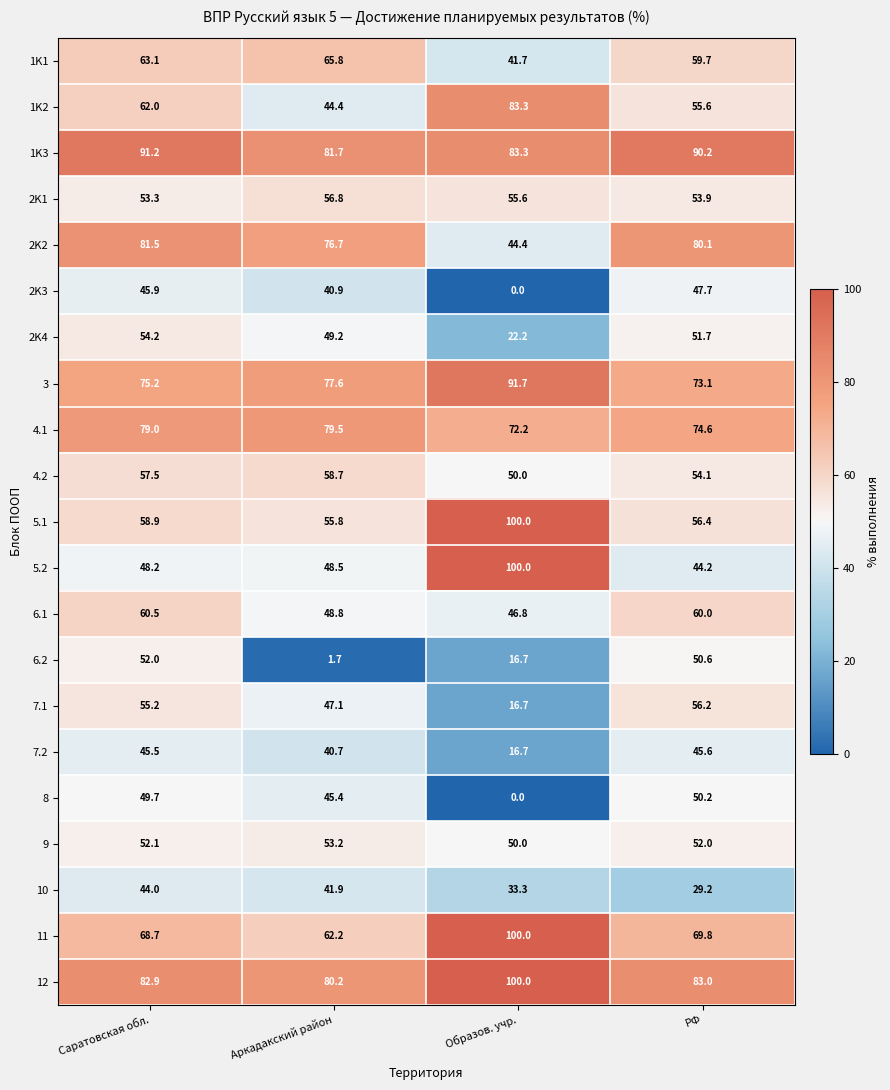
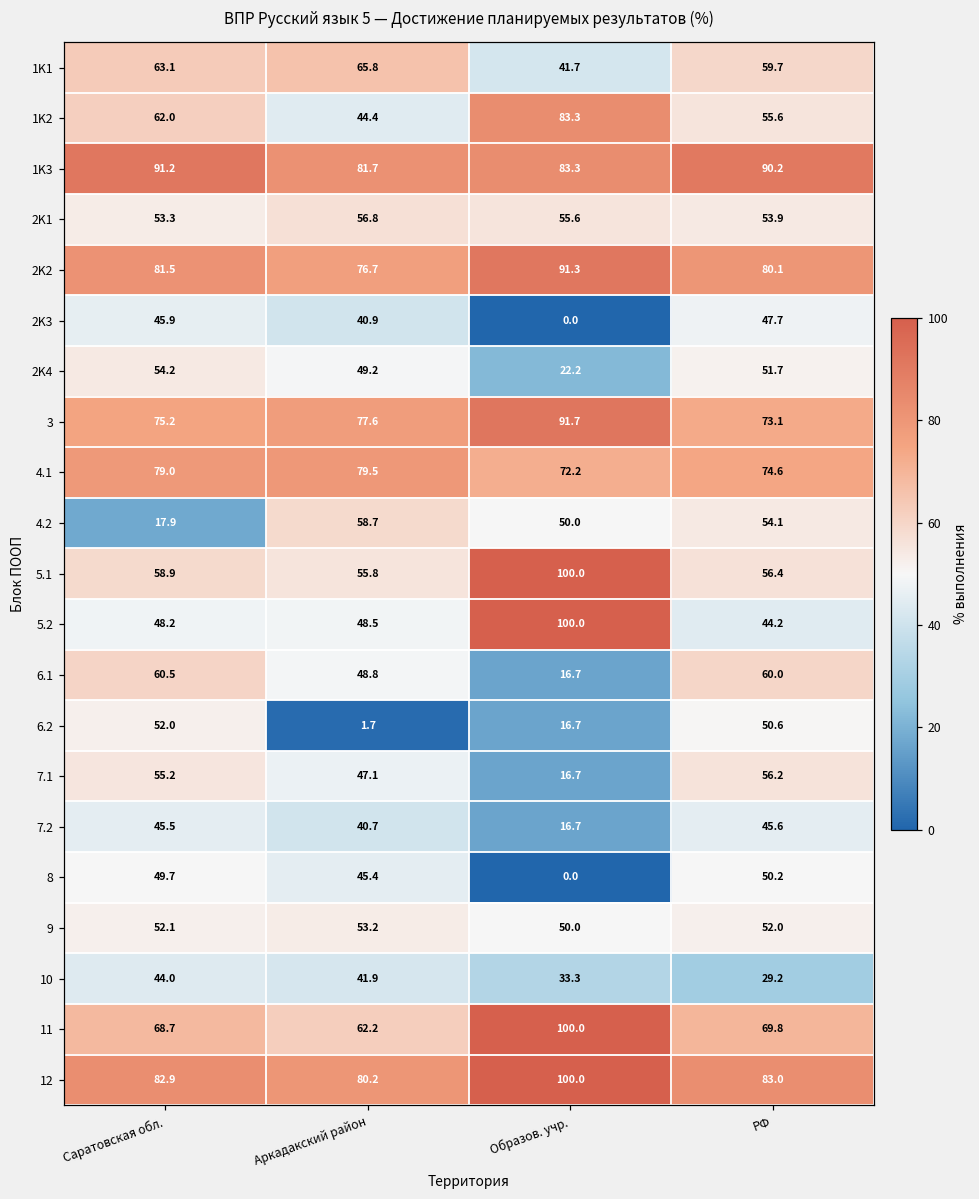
  {
    "1K1": {
      "Саратовская обл.": 63.1,
      "Аркадакский район": 65.8,
      "Образов. учр.": 41.7,
      "РФ": 59.7
    },
    "1K2": {
      "Саратовская обл.": 62.0,
      "Аркадакский район": 44.4,
      "Образов. учр.": 83.3,
      "РФ": 55.6
    },
    "1K3": {
      "Саратовская обл.": 91.2,
      "Аркадакский район": 81.7,
      "Образов. учр.": 83.3,
      "РФ": 90.2
    },
    "2K1": {
      "Саратовская обл.": 53.3,
      "Аркадакский район": 56.8,
      "Образов. учр.": 55.6,
      "РФ": 53.9
    },
    "2K2": {
      "Саратовская обл.": 81.5,
      "Аркадакский район": 76.7,
-     "Образов. учр.": 44.4,
+     "Образов. учр.": 91.3,
      "РФ": 80.1
    },
    "2K3": {
      "Саратовская обл.": 45.9,
      "Аркадакский район": 40.9,
      "Образов. учр.": 0.0,
      "РФ": 47.7
    },
    "2K4": {
      "Саратовская обл.": 54.2,
      "Аркадакский район": 49.2,
      "Образов. учр.": 22.2,
      "РФ": 51.7
    },
    "3": {
      "Саратовская обл.": 75.2,
      "Аркадакский район": 77.6,
      "Образов. учр.": 91.7,
      "РФ": 73.1
    },
    "4.1": {
      "Саратовская обл.": 79.0,
      "Аркадакский район": 79.5,
      "Образов. учр.": 72.2,
      "РФ": 74.6
    },
    "4.2": {
-     "Саратовская обл.": 57.5,
+     "Саратовская обл.": 17.9,
      "Аркадакский район": 58.7,
      "Образов. учр.": 50.0,
      "РФ": 54.1
    },
    "5.1": {
      "Саратовская обл.": 58.9,
      "Аркадакский район": 55.8,
      "Образов. учр.": 100.0,
      "РФ": 56.4
    },
    "5.2": {
      "Саратовская обл.": 48.2,
      "Аркадакский район": 48.5,
      "Образов. учр.": 100.0,
      "РФ": 44.2
    },
    "6.1": {
      "Саратовская обл.": 60.5,
      "Аркадакский район": 48.8,
-     "Образов. учр.": 46.8,
+     "Образов. учр.": 16.7,
      "РФ": 60.0
    },
    "6.2": {
      "Саратовская обл.": 52.0,
      "Аркадакский район": 1.7,
      "Образов. учр.": 16.7,
      "РФ": 50.6
    },
    "7.1": {
      "Саратовская обл.": 55.2,
      "Аркадакский район": 47.1,
      "Образов. учр.": 16.7,
      "РФ": 56.2
    },
    "7.2": {
      "Саратовская обл.": 45.5,
      "Аркадакский район": 40.7,
      "Образов. учр.": 16.7,
      "РФ": 45.6
    },
    "8": {
      "Саратовская обл.": 49.7,
      "Аркадакский район": 45.4,
      "Образов. учр.": 0.0,
      "РФ": 50.2
    },
    "9": {
      "Саратовская обл.": 52.1,
      "Аркадакский район": 53.2,
      "Образов. учр.": 50.0,
      "РФ": 52.0
    },
    "10": {
      "Саратовская обл.": 44.0,
      "Аркадакский район": 41.9,
      "Образов. учр.": 33.3,
      "РФ": 29.2
    },
    "11": {
      "Саратовская обл.": 68.7,
      "Аркадакский район": 62.2,
      "Образов. учр.": 100.0,
      "РФ": 69.8
    },
    "12": {
      "Саратовская обл.": 82.9,
      "Аркадакский район": 80.2,
      "Образов. учр.": 100.0,
      "РФ": 83.0
    }
  }
